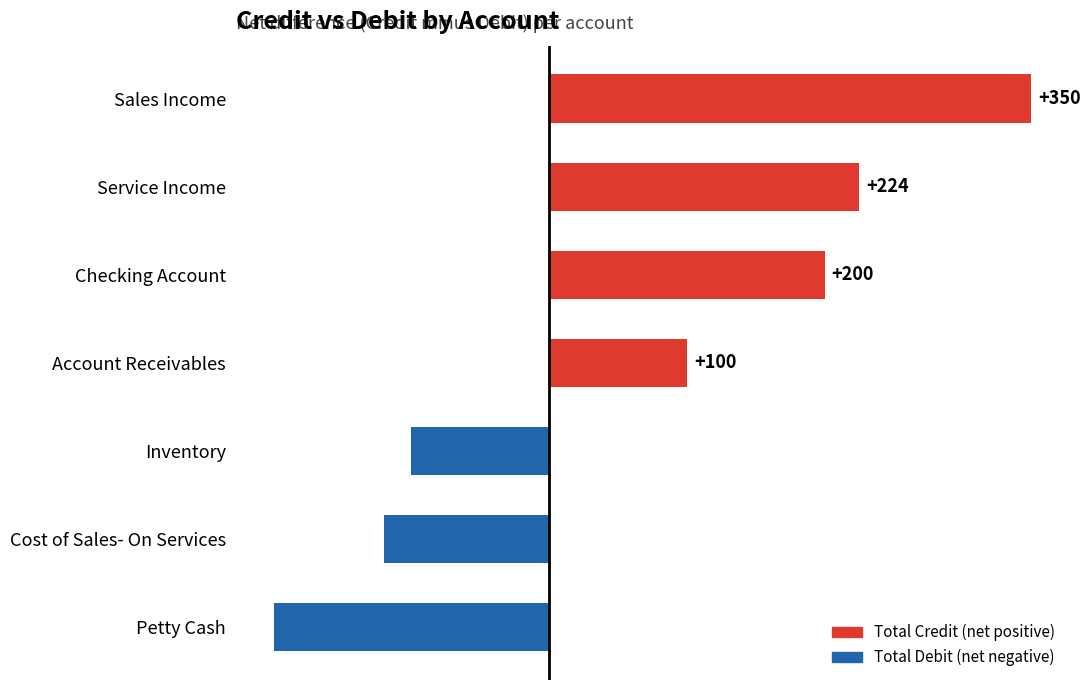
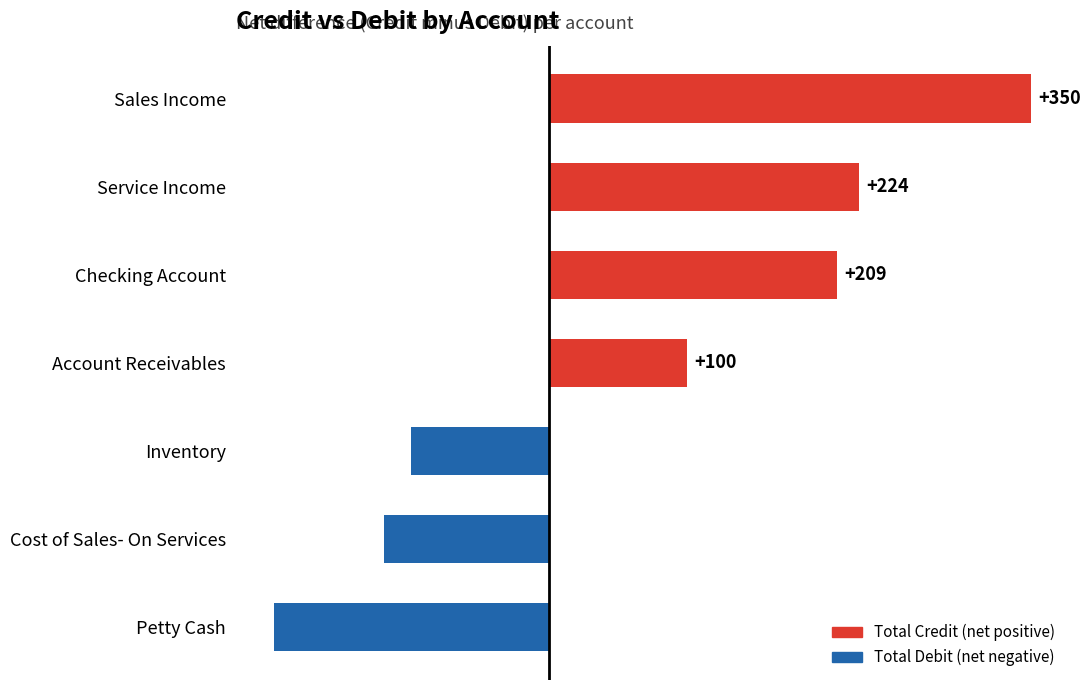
  {
    "Sales Income": "+350",
-   "Checking Account": "+200",
+   "Checking Account": "+209",
    "Account Receivables": "+100"
  }
